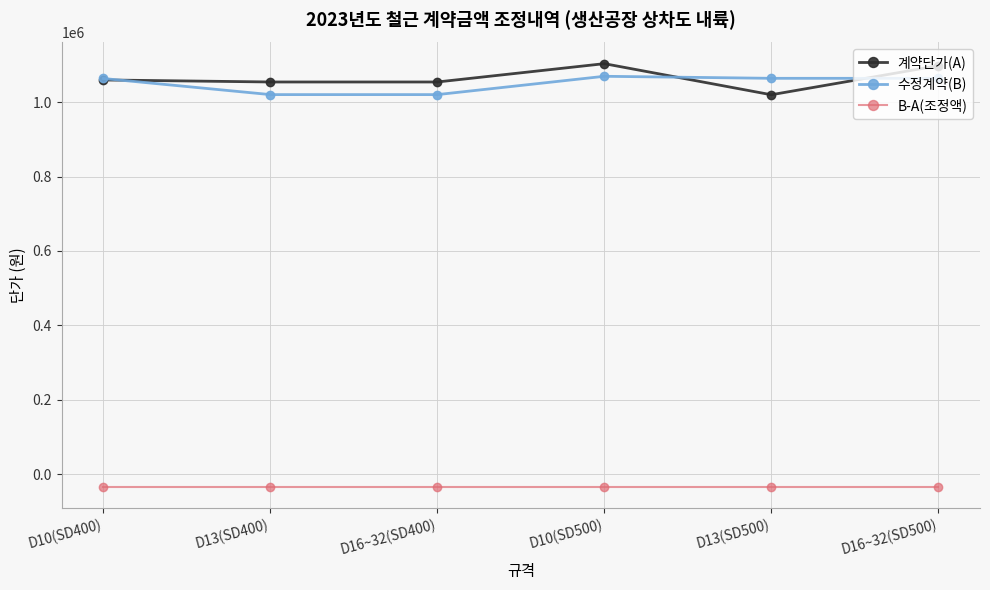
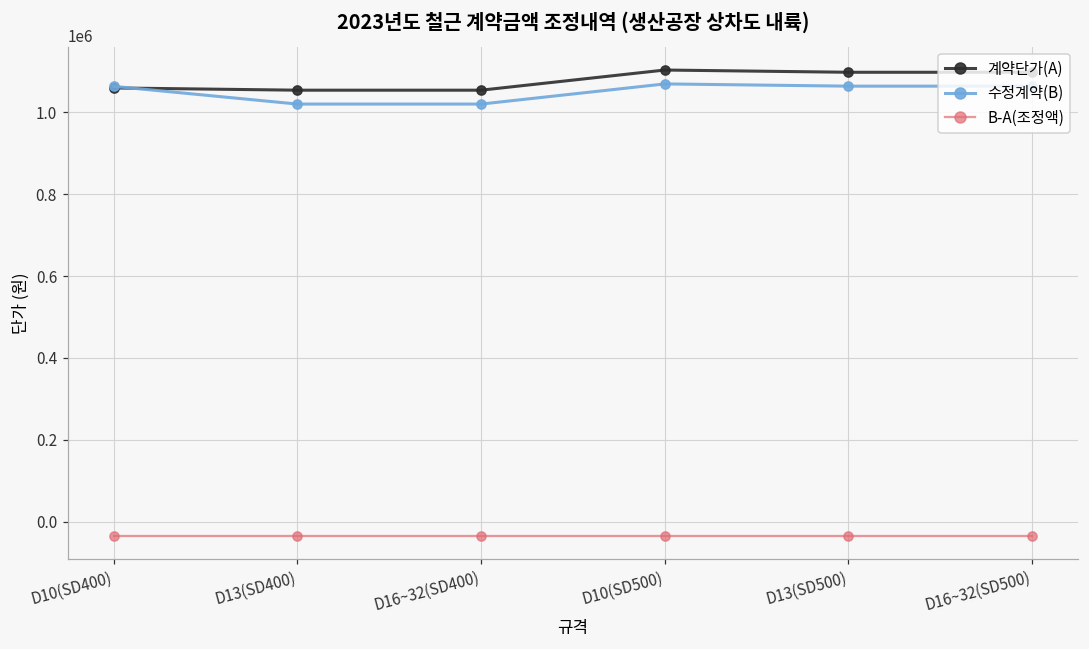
  {
    "계약단가(A)": {
      "D13(SD400)": 1050000,
      "D16~32(SD400)": 1050000,
      "D10(SD500)": 1100000,
-     "D13(SD500)": 1020000
+     "D13(SD500)": 1100000
    },
    "수정계약(B)": {
      "D13(SD400)": 1020000,
      "D16~32(SD400)": 1020000,
      "D10(SD500)": 1070000,
      "D13(SD500)": 1060000
    },
    "B-A(조정액)": {
      "D10(SD400)": -30000,
      "D13(SD400)": -30000,
      "D16~32(SD400)": -30000,
      "D10(SD500)": -30000,
      "D13(SD500)": -30000,
      "D16~32(SD500)": -30000
    }
  }
